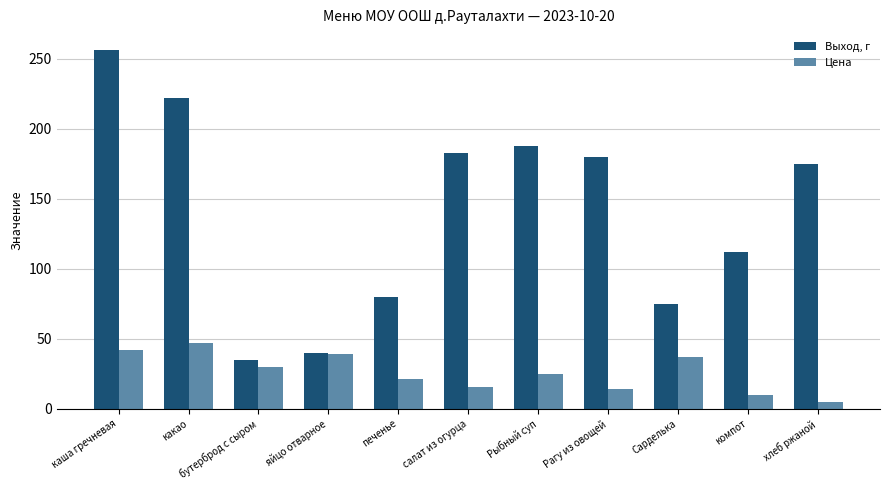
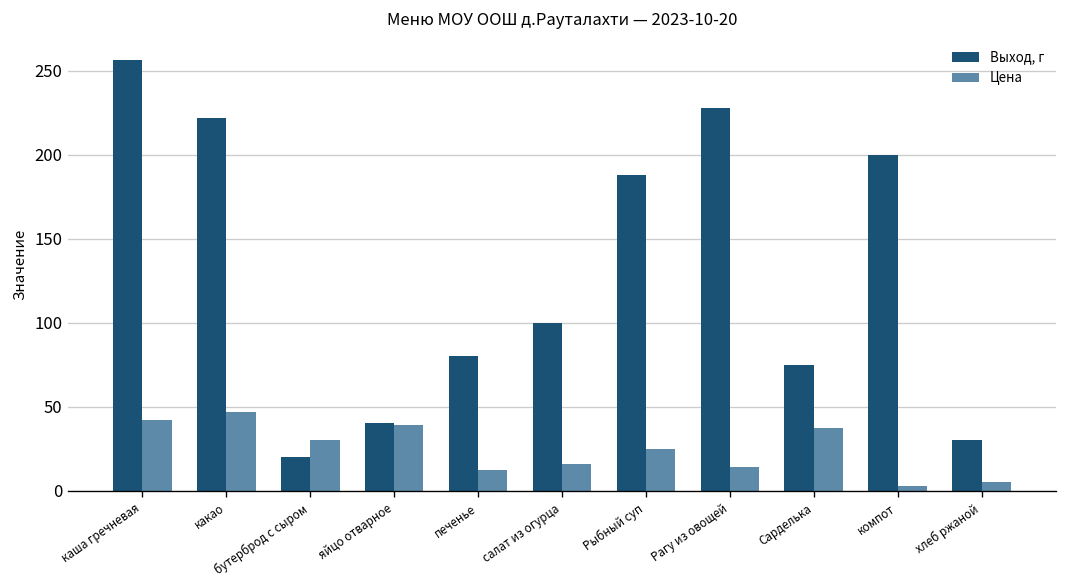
  {
    "Выход, г": {
      "каша гречневая": 256,
      "какао": 222,
-     "бутерброд с сыром": 35,
+     "бутерброд с сыром": 20,
      "яйцо отварное": 40,
      "печенье": 80,
-     "салат из огурца": 183,
+     "салат из огурца": 100,
      "Рыбный суп": 188,
-     "Рагу из овощей": 180,
+     "Рагу из овощей": 228,
      "Сарделька": 75,
-     "компот": 112,
-     "хлеб ржаной": 175
+     "компот": 200,
+     "хлеб ржаной": 30
    },
    "Цена": {
      "каша гречневая": 42,
      "какао": 47,
      "бутерброд с сыром": 30,
      "яйцо отварное": 39,
-     "печенье": 21,
+     "печенье": 12,
      "салат из огурца": 16,
      "Рыбный суп": 25,
      "Рагу из овощей": 14,
      "Сарделька": 37,
-     "компот": 10,
+     "компот": 3,
      "хлеб ржаной": 5
    }
  }
